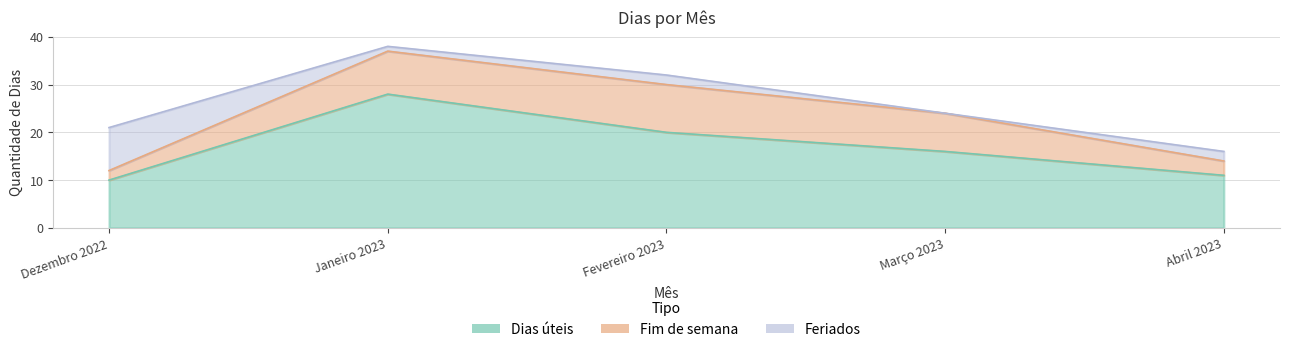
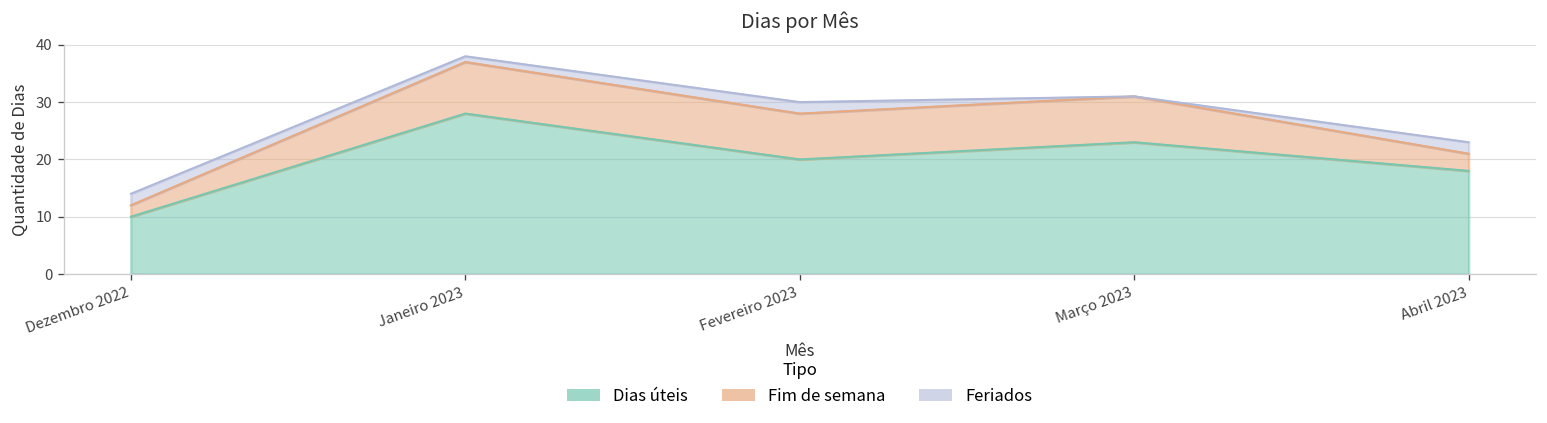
  {
    "Dias úteis": {
      "Dezembro 2022": 10,
      "Janeiro 2023": 28,
      "Fevereiro 2023": 20,
-     "Março 2023": 16,
-     "Abril 2023": 11
+     "Março 2023": 23,
+     "Abril 2023": 18
    },
    "Fim de semana": {
      "Dezembro 2022": 2,
      "Janeiro 2023": 9,
-     "Fevereiro 2023": 10,
+     "Fevereiro 2023": 8,
      "Abril 2023": 3
    },
    "Feriados": {
-     "Dezembro 2022": 9,
+     "Dezembro 2022": 2,
      "Janeiro 2023": 1,
      "Fevereiro 2023": 2,
      "Abril 2023": 2
    }
  }
